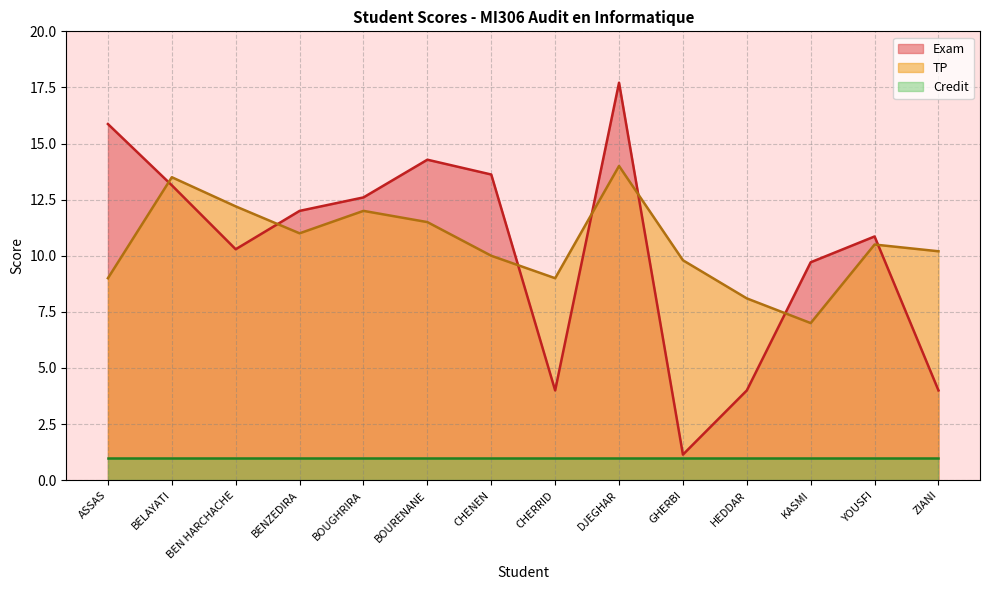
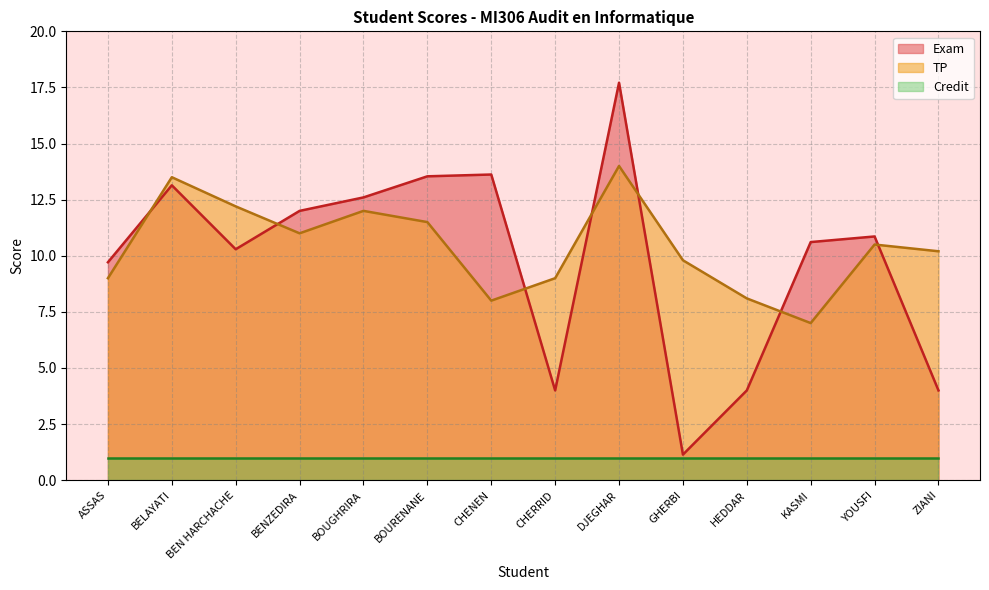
  {
    "Exam": {
-     "ASSAS": 15.9,
+     "ASSAS": 9.7,
      "BELAYATI": 13.1,
      "BEN HARCHACHE": 10.3,
      "BENZEDIRA": 12.0,
      "BOUGHRIRA": 12.6,
-     "BOURENANE": 14.3,
+     "BOURENANE": 13.5,
      "CHENEN": 13.6,
      "CHERRID": 4.0,
      "DJEGHAR": 17.7,
      "GHERBI": 1.1,
      "HEDDAR": 4.0,
-     "KASMI": 9.7,
+     "KASMI": 10.6,
      "YOUSFI": 10.9,
      "ZIANI": 4.0
    },
    "TP": {
      "ASSAS": 9,
      "BELAYATI": 13.5,
      "BEN HARCHACHE": 12.2,
      "BENZEDIRA": 11,
      "BOUGHRIRA": 12,
      "BOURENANE": 11.5,
-     "CHENEN": 10,
+     "CHENEN": 8,
      "CHERRID": 9,
      "DJEGHAR": 14,
      "GHERBI": 9.8,
      "HEDDAR": 8,
      "KASMI": 7,
      "YOUSFI": 10.5,
      "ZIANI": 10.2
    },
    "Credit": {
      "ASSAS": 1.0,
      "BELAYATI": 1.0,
      "BEN HARCHACHE": 1.0,
      "BENZEDIRA": 1.0,
      "BOUGHRIRA": 1.0,
      "BOURENANE": 1.0,
      "CHENEN": 1.0,
      "CHERRID": 1.0,
      "DJEGHAR": 1.0,
      "GHERBI": 1.0,
      "HEDDAR": 1.0,
      "KASMI": 1.0,
      "YOUSFI": 1.0,
      "ZIANI": 1.0
    }
  }
